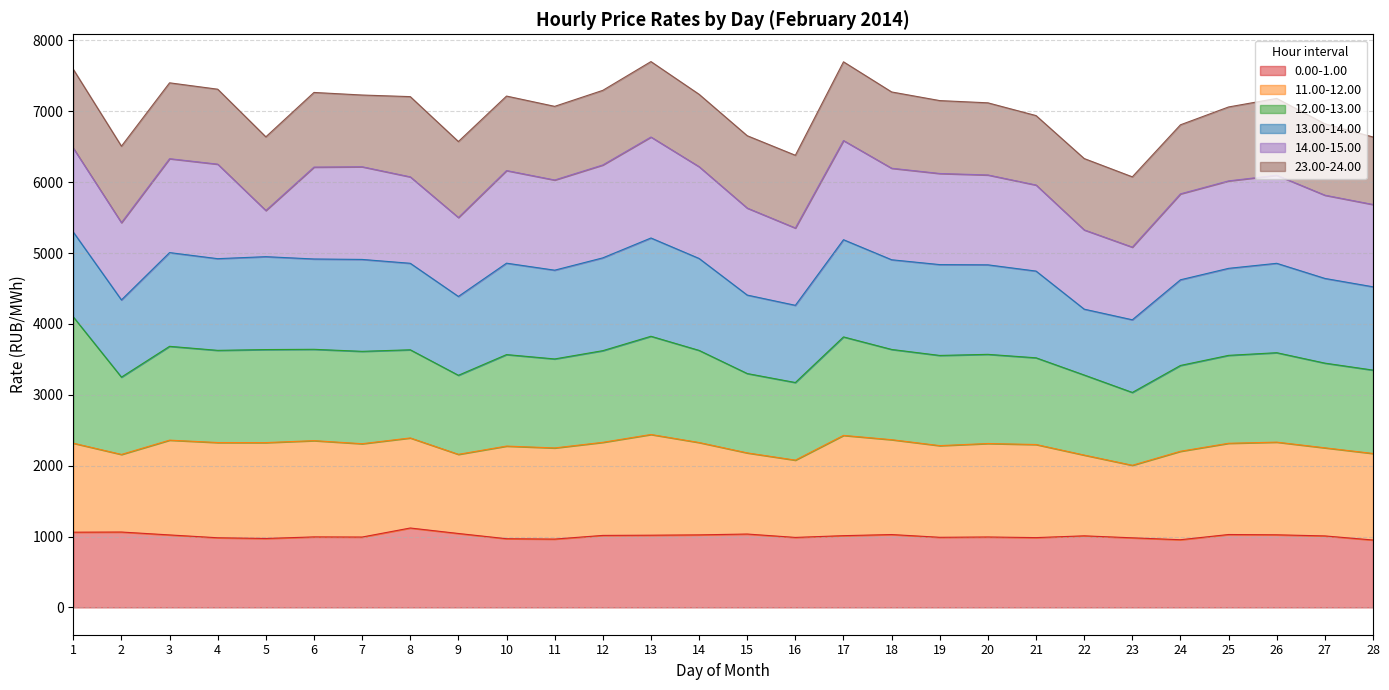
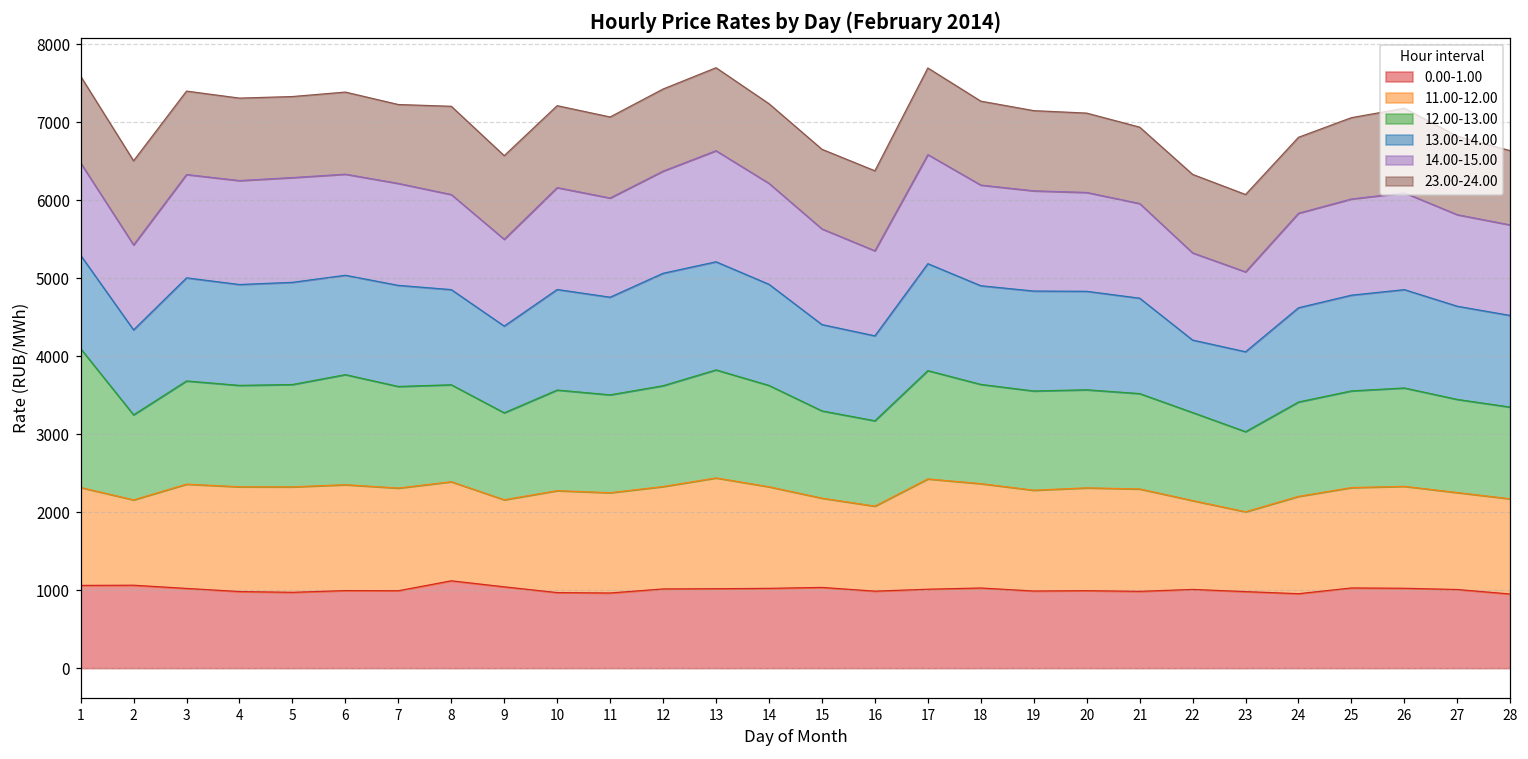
  {
    "0.00-1.00": {
      "1": 1100,
      "2": 1100,
      "3": 1000,
      "4": 1000,
      "5": 1000,
      "6": 1000,
      "7": 1000,
      "8": 1100,
      "9": 1000,
      "10": 1000,
      "11": 1000,
      "12": 1000,
      "13": 1000,
      "14": 1000,
      "15": 1000,
      "16": 1000,
      "17": 1000,
      "18": 1000,
      "19": 1000,
      "20": 1000,
      "21": 1000,
      "22": 1000,
      "23": 1000,
      "24": 1000,
      "25": 1000,
      "26": 1000,
      "27": 1000,
      "28": 1000
    },
    "11.00-12.00": {
      "1": 1300,
      "2": 1100,
      "3": 1300,
      "4": 1300,
      "5": 1400,
      "6": 1400,
      "7": 1300,
      "8": 1300,
      "9": 1100,
      "10": 1300,
      "11": 1300,
      "12": 1300,
      "13": 1400,
      "14": 1300,
      "15": 1100,
      "16": 1100,
      "17": 1400,
      "18": 1300,
      "19": 1300,
      "20": 1300,
      "21": 1300,
      "22": 1100,
      "23": 1000,
      "24": 1200,
      "25": 1300,
      "26": 1300,
      "27": 1200,
      "28": 1200
    },
    "12.00-13.00": {
      "1": 1800,
      "2": 1100,
      "3": 1300,
      "4": 1300,
      "5": 1300,
-     "6": 1300,
+     "6": 1400,
      "7": 1300,
      "8": 1200,
      "9": 1100,
      "10": 1300,
      "11": 1300,
      "12": 1300,
      "13": 1400,
      "14": 1300,
      "15": 1100,
      "16": 1100,
      "17": 1400,
      "18": 1300,
      "19": 1300,
      "20": 1300,
      "21": 1200,
      "22": 1100,
      "23": 1000,
      "24": 1200,
      "25": 1200,
      "26": 1300,
      "27": 1200,
      "28": 1200
    },
    "13.00-14.00": {
      "1": 1200,
      "2": 1100,
      "3": 1300,
      "4": 1300,
      "5": 1300,
      "6": 1300,
      "7": 1300,
      "8": 1200,
      "9": 1100,
      "10": 1300,
      "11": 1300,
-     "12": 1300,
+     "12": 1400,
      "13": 1400,
      "14": 1300,
      "15": 1100,
      "16": 1100,
      "17": 1400,
      "18": 1300,
      "19": 1300,
      "20": 1300,
      "21": 1200,
      "22": 900,
      "23": 1000,
      "24": 1200,
      "25": 1200,
      "26": 1300,
      "27": 1200,
      "28": 1200
    },
    "14.00-15.00": {
      "1": 1200,
      "2": 1100,
      "3": 1300,
      "4": 1300,
-     "5": 700,
+     "5": 1300,
      "6": 1300,
      "7": 1300,
      "8": 1200,
      "9": 1100,
      "10": 1300,
      "11": 1300,
      "12": 1300,
      "13": 1400,
      "14": 1300,
      "15": 1200,
      "16": 1100,
      "17": 1400,
      "18": 1300,
      "19": 1300,
      "20": 1300,
      "21": 1200,
      "22": 1100,
      "23": 1000,
      "24": 1200,
      "25": 1200,
      "27": 1200,
      "28": 1200
    },
    "23.00-24.00": {
      "1": 1100,
      "2": 1100,
      "3": 1100,
      "4": 1100,
      "5": 1000,
      "6": 1100,
      "7": 1000,
      "8": 1100,
      "9": 1100,
      "10": 1100,
      "11": 1000,
      "12": 1100,
      "13": 1100,
      "14": 1000,
      "15": 1000,
      "16": 1000,
      "17": 1100,
      "18": 1100,
      "19": 1000,
      "20": 1000,
      "21": 1000,
      "22": 1000,
      "23": 1000,
      "24": 1000,
      "25": 1000,
      "28": 1000
    }
  }
